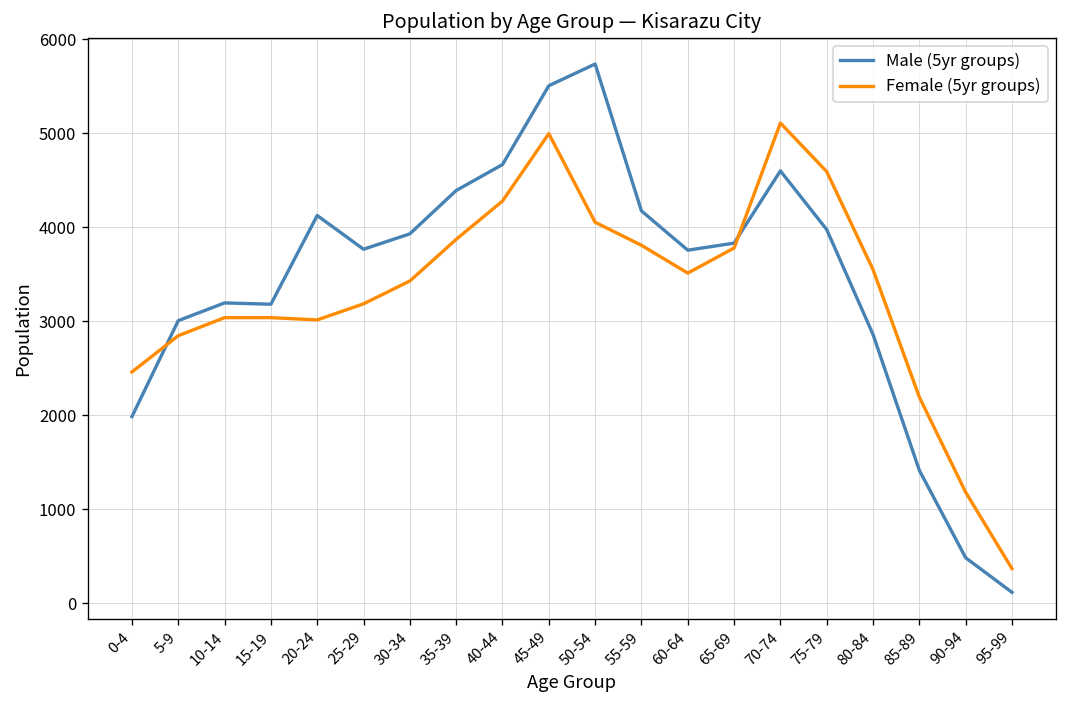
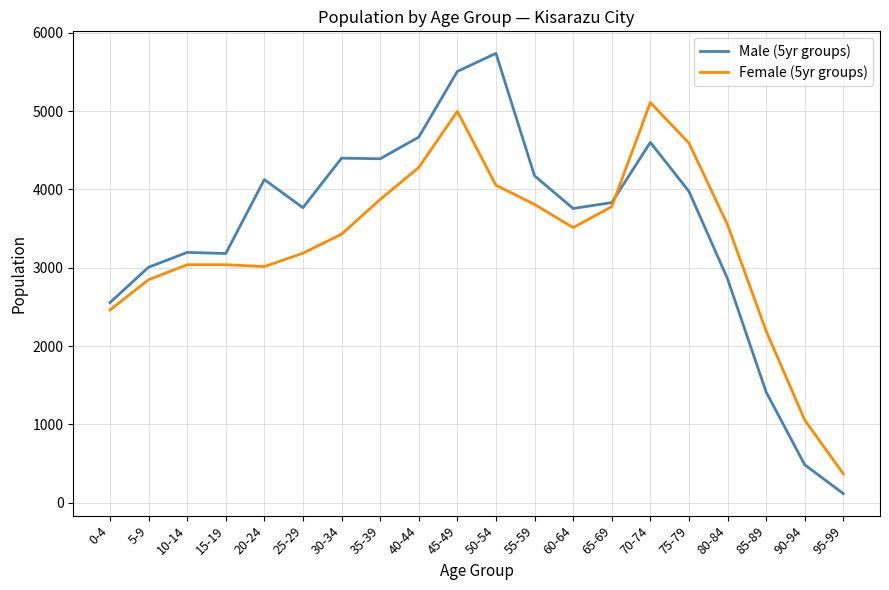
  {
    "Male (5yr groups)": {
-     "0-4": 2000,
+     "0-4": 2600,
      "5-9": 3000,
      "10-14": 3200,
      "15-19": 3200,
      "20-24": 4100,
      "25-29": 3800,
-     "30-34": 3900,
+     "30-34": 4400,
      "35-39": 4400,
      "40-44": 4700,
      "45-49": 5500,
      "50-54": 5700,
      "55-59": 4200,
      "60-64": 3800,
      "65-69": 3800,
      "70-74": 4600,
      "75-79": 4000,
      "80-84": 2900,
      "85-89": 1400,
      "90-94": 500,
      "95-99": 100
    },
    "Female (5yr groups)": {
      "0-4": 2500,
      "5-9": 2800,
      "10-14": 3000,
      "15-19": 3000,
      "20-24": 3000,
      "25-29": 3200,
      "30-34": 3400,
      "35-39": 3900,
      "40-44": 4300,
      "45-49": 5000,
      "50-54": 4100,
      "55-59": 3800,
      "60-64": 3500,
      "65-69": 3800,
      "70-74": 5100,
      "75-79": 4600,
      "80-84": 3500,
      "85-89": 2200,
-     "90-94": 1200,
+     "90-94": 1100,
      "95-99": 400
    }
  }
